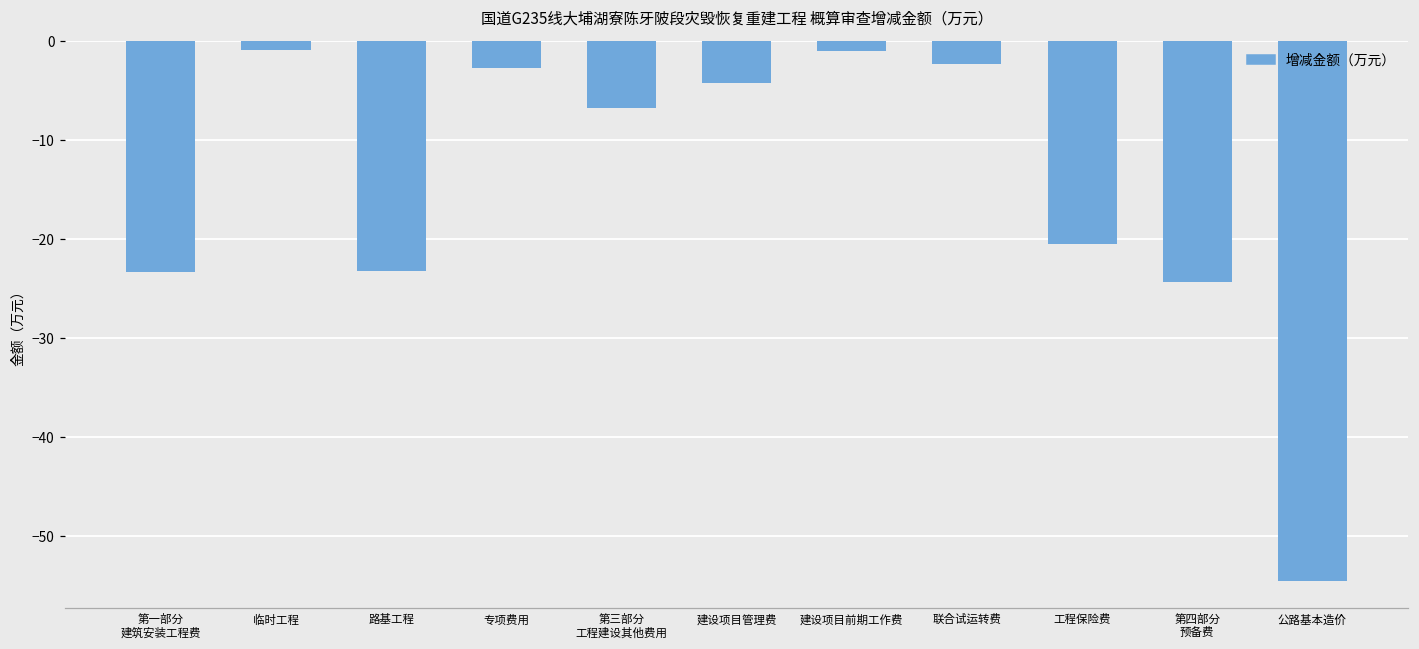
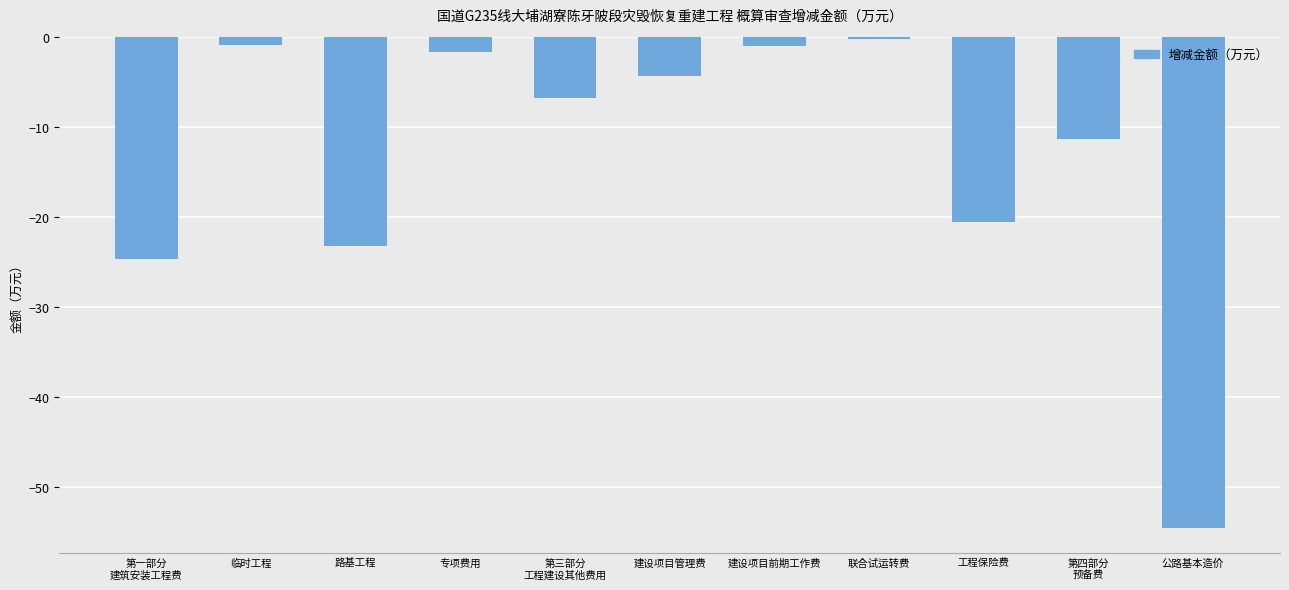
  {
-   "第一部分 建筑安装工程费": -23,
+   "第一部分 建筑安装工程费": -25,
    "临时工程": -1,
    "路基工程": -23,
-   "专项费用": -3,
+   "专项费用": -2,
    "第三部分 工程建设其他费用": -7,
    "建设项目管理费": -4,
    "建设项目前期工作费": -1,
-   "联合试运转费": -2,
+   "联合试运转费": 0,
    "工程保险费": -21,
-   "第四部分 预备费": -24,
+   "第四部分 预备费": -11,
    "公路基本造价": -55
  }
